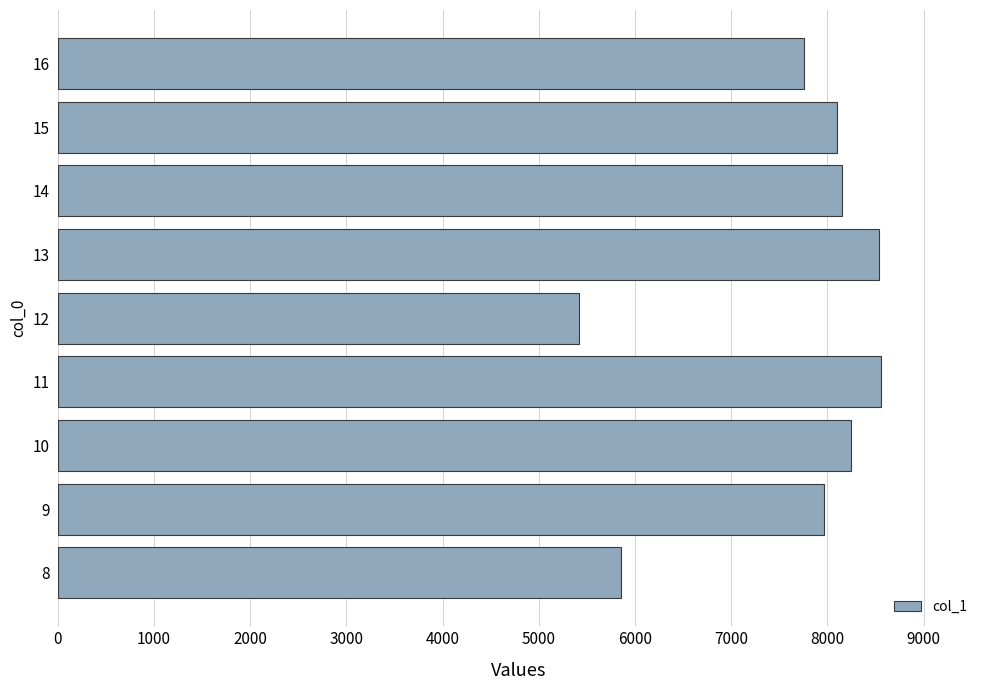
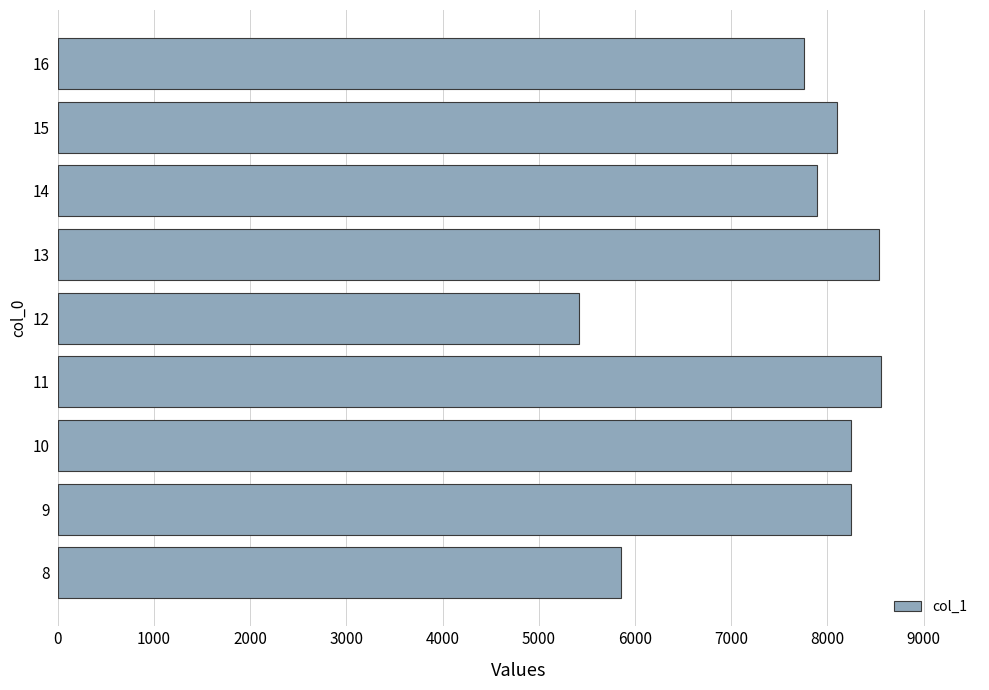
  {
    "16": 7800,
    "15": 8100,
-   "14": 8100,
+   "14": 7900,
    "13": 8500,
    "12": 5400,
    "11": 8600,
    "10": 8200,
-   "9": 8000,
+   "9": 8200,
    "8": 5900
  }
